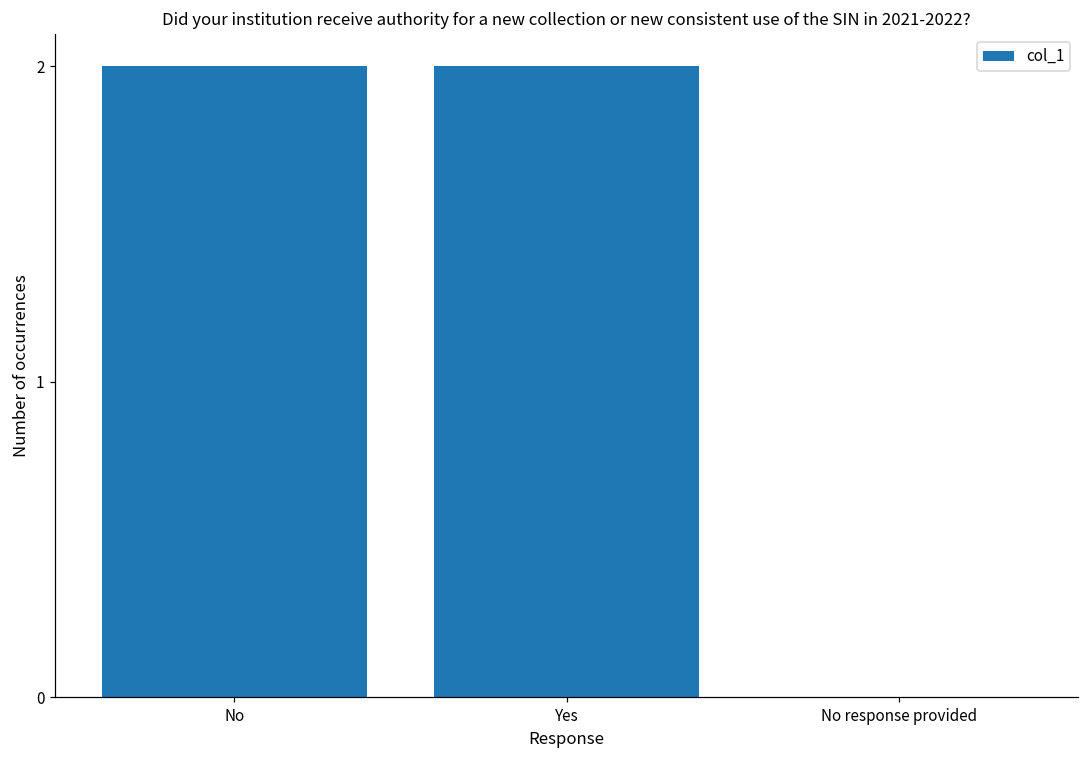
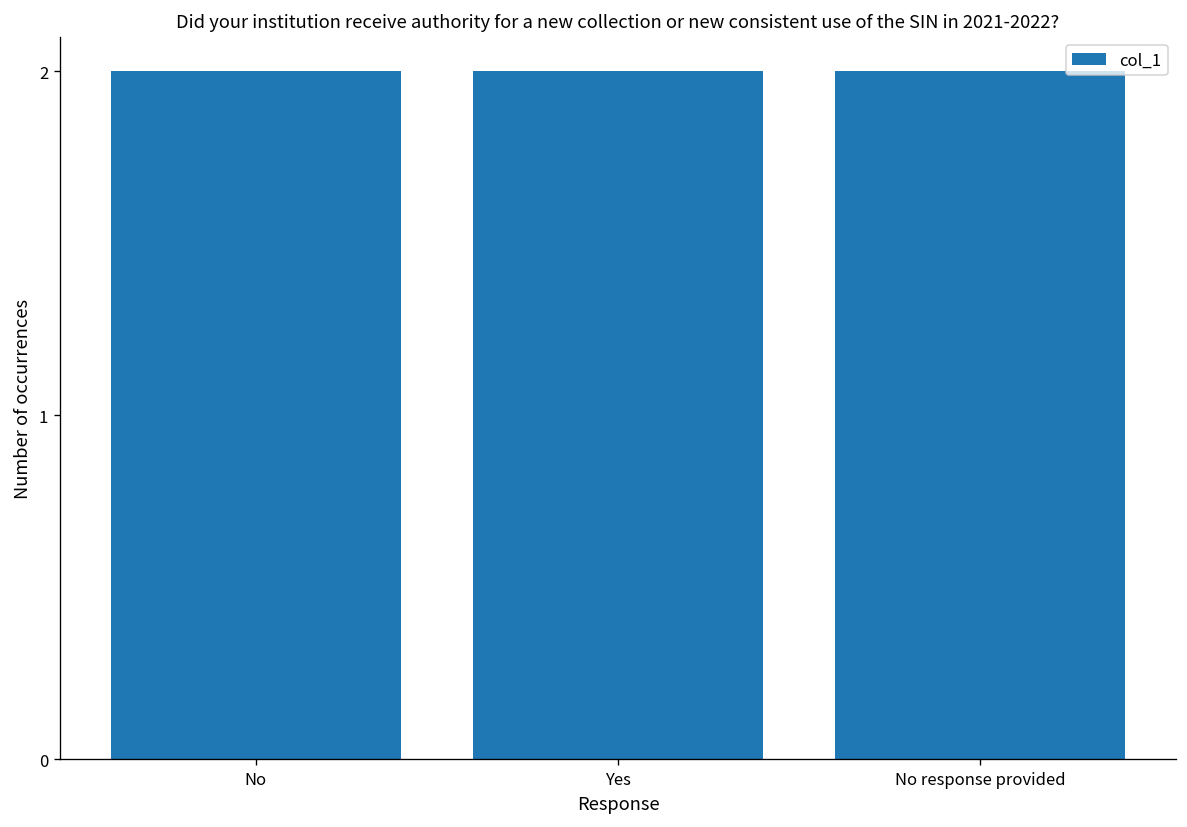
  {
    "No": 2,
    "Yes": 2,
-   "No response provided": 0
+   "No response provided": 2
  }
